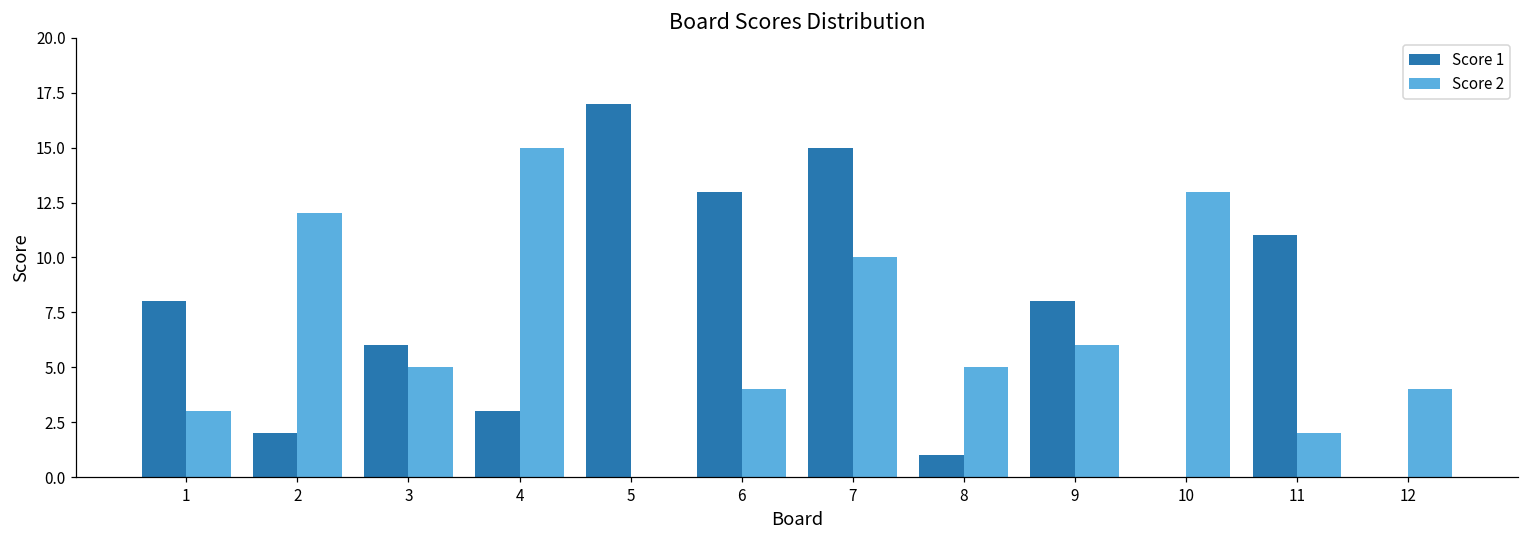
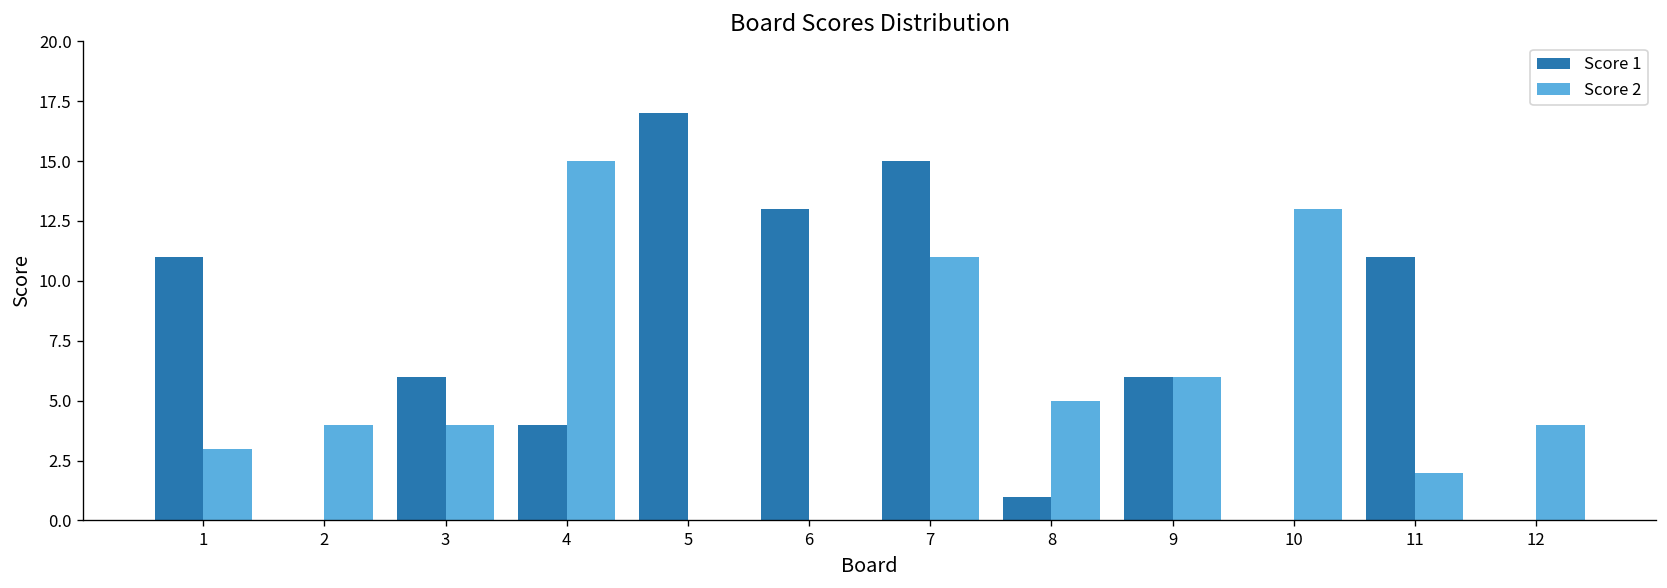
  {
    "Score 1": {
-     "1": 8,
-     "2": 2,
+     "1": 11,
+     "2": 0,
      "3": 6,
-     "4": 3,
+     "4": 4,
      "5": 17,
      "6": 13,
      "7": 15,
      "8": 1,
-     "9": 8,
+     "9": 6,
      "10": 0,
      "11": 11,
      "12": 0
    },
    "Score 2": {
      "1": 3,
-     "2": 12,
-     "3": 5,
+     "2": 4,
+     "3": 4,
      "4": 15,
      "5": 0,
-     "6": 4,
-     "7": 10,
+     "6": 0,
+     "7": 11,
      "8": 5,
      "9": 6,
      "10": 13,
      "11": 2,
      "12": 4
    }
  }
